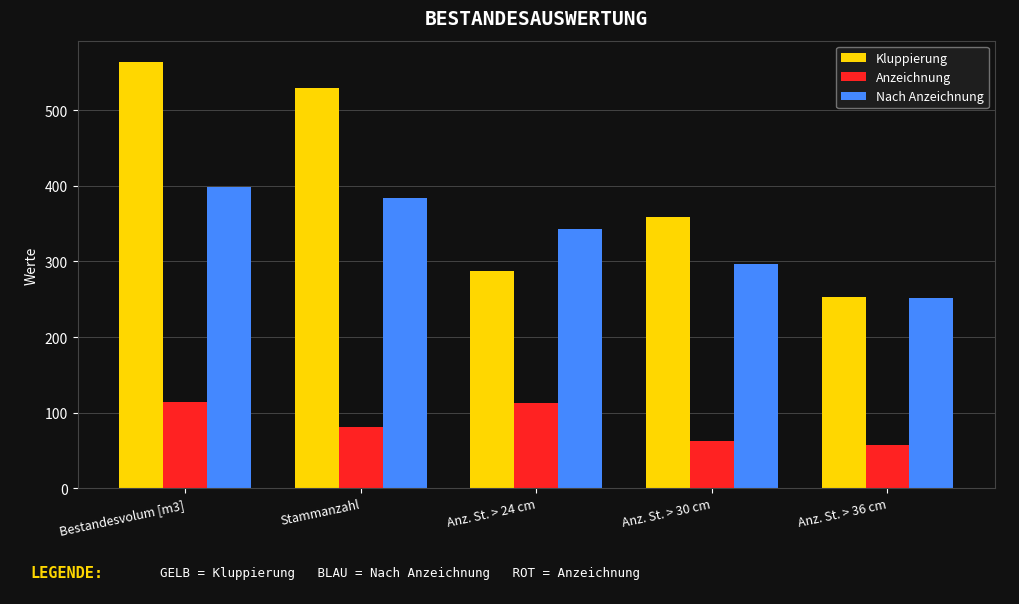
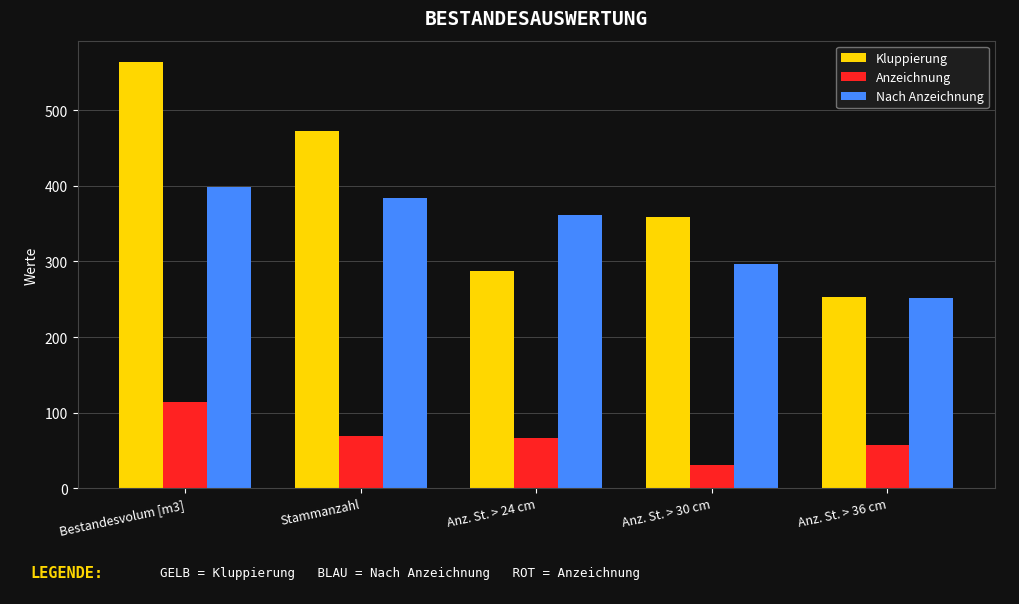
  {
    "Kluppierung": {
      "Bestandesvolum [m3]": 560,
-     "Stammanzahl": 530,
+     "Stammanzahl": 470,
      "Anz. St. > 24 cm": 290,
      "Anz. St. > 30 cm": 360,
      "Anz. St. > 36 cm": 250
    },
    "Anzeichnung": {
      "Bestandesvolum [m3]": 110,
-     "Stammanzahl": 80,
-     "Anz. St. > 24 cm": 110,
-     "Anz. St. > 30 cm": 60,
+     "Stammanzahl": 70,
+     "Anz. St. > 24 cm": 70,
+     "Anz. St. > 30 cm": 30,
      "Anz. St. > 36 cm": 60
    },
    "Nach Anzeichnung": {
      "Bestandesvolum [m3]": 400,
      "Stammanzahl": 380,
-     "Anz. St. > 24 cm": 340,
+     "Anz. St. > 24 cm": 360,
      "Anz. St. > 30 cm": 300,
      "Anz. St. > 36 cm": 250
    }
  }
